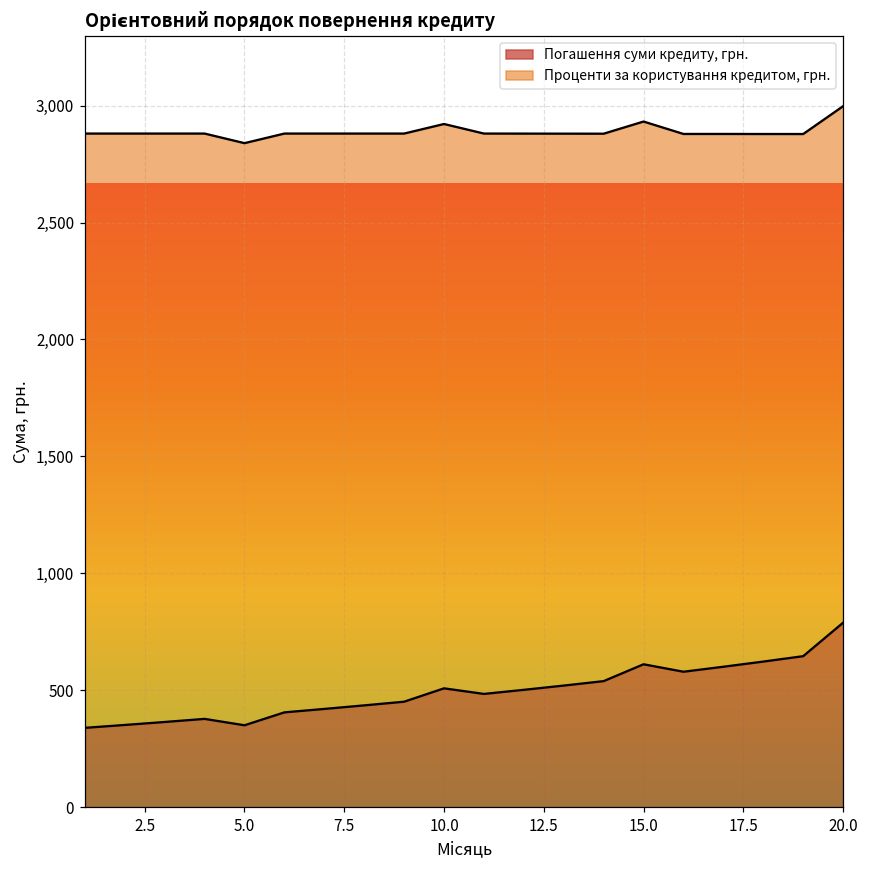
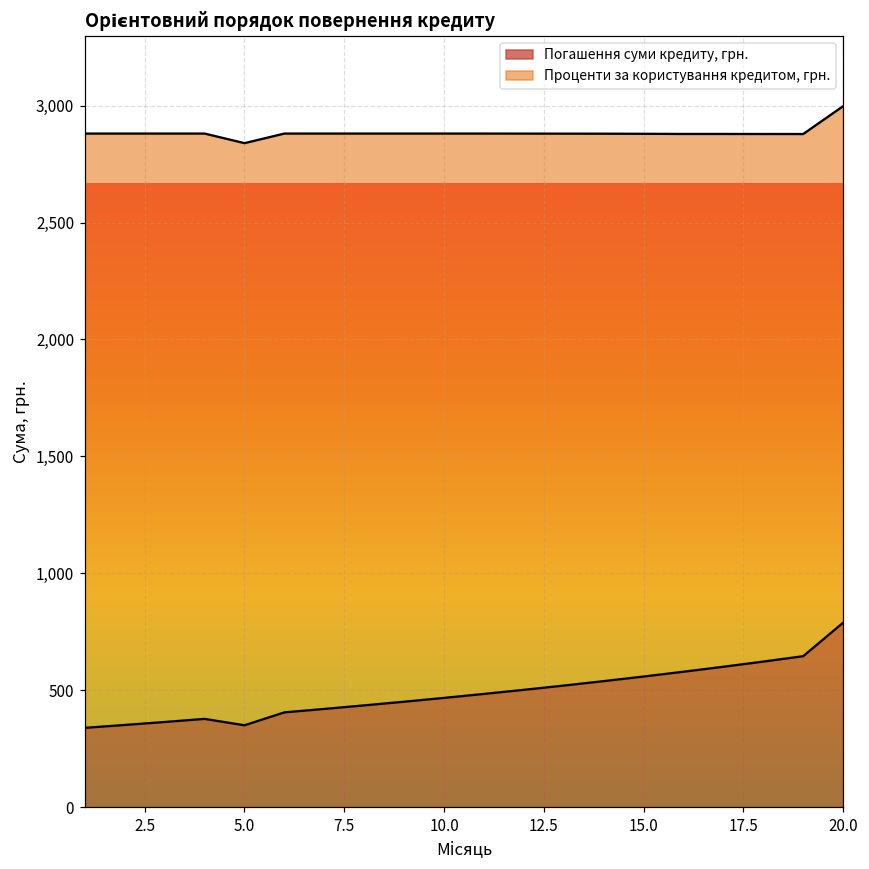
  {
    "Погашення суми кредиту, грн.": {
      "5.0": "350",
-     "10.0": "510",
-     "15.0": "610",
+     "10.0": "470",
+     "15.0": "560",
      "20.0": "790"
    },
    "Проценти за користування кредитом, грн.": {
      "5.0": "2,490",
      "10.0": "2,410",
      "15.0": "2,320",
      "20.0": "2,210"
    }
  }
